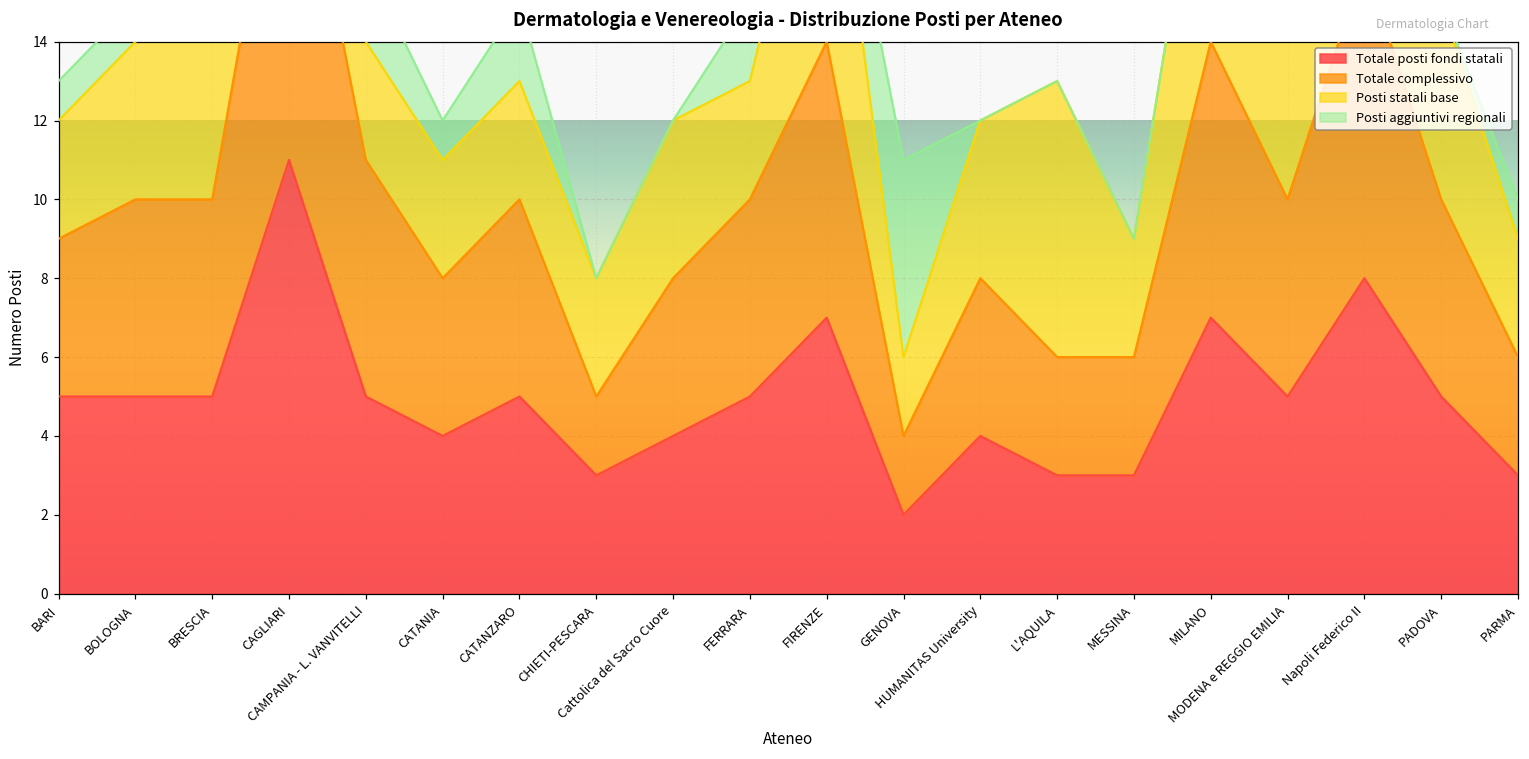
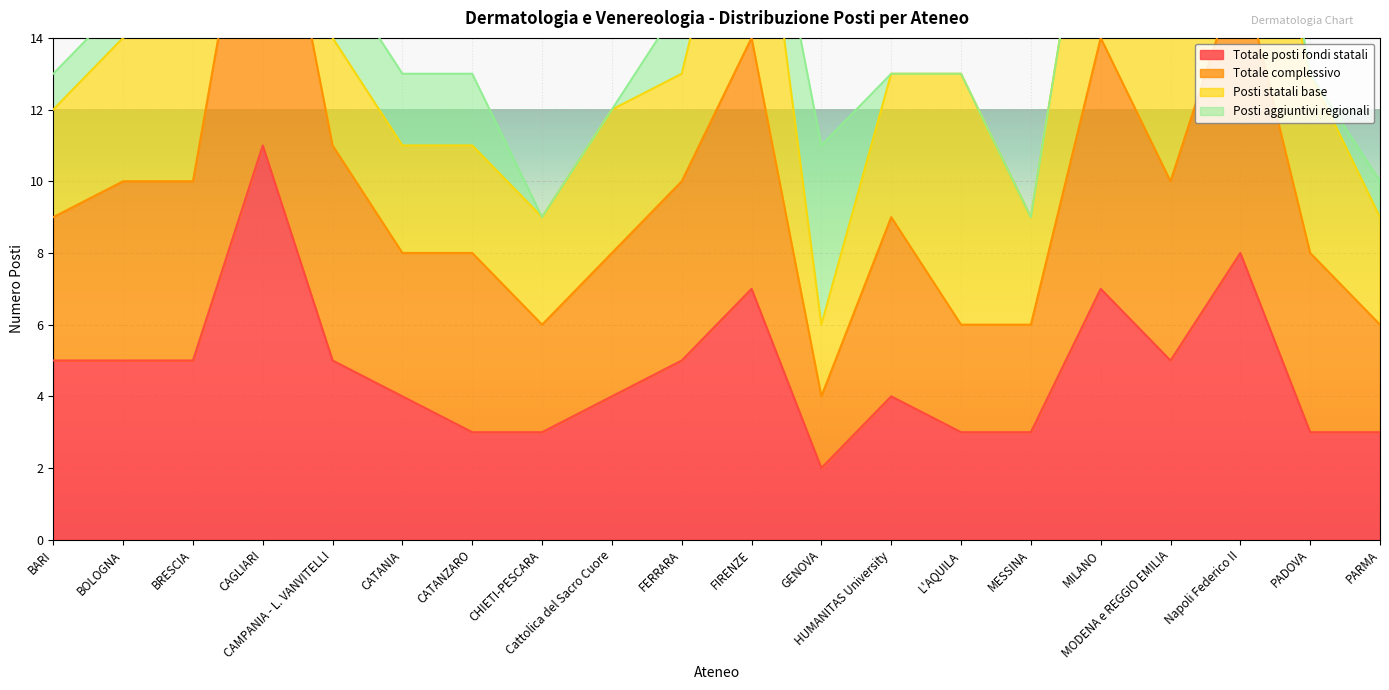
  {
    "Totale posti fondi statali": {
      "BARI": 5,
      "BOLOGNA": 5,
      "BRESCIA": 5,
      "CAGLIARI": 11,
      "CAMPANIA - L. VANVITELLI": 5,
      "CATANIA": 4,
-     "CATANZARO": 5,
+     "CATANZARO": 3,
      "CHIETI-PESCARA": 3,
      "Cattolica del Sacro Cuore": 4,
      "FERRARA": 5,
      "FIRENZE": 7,
      "GENOVA": 2,
      "HUMANITAS University": 4,
      "L'AQUILA": 3,
      "MESSINA": 3,
      "MILANO": 7,
      "MODENA e REGGIO EMILIA": 5,
      "Napoli Federico II": 8,
-     "PADOVA": 5,
+     "PADOVA": 3,
      "PARMA": 3
    },
    "Totale complessivo": {
      "BARI": 4,
      "BOLOGNA": 5,
      "BRESCIA": 5,
      "CAMPANIA - L. VANVITELLI": 6,
      "CATANIA": 4,
      "CATANZARO": 5,
-     "CHIETI-PESCARA": 2,
+     "CHIETI-PESCARA": 3,
      "Cattolica del Sacro Cuore": 4,
      "FERRARA": 5,
      "FIRENZE": 7,
      "GENOVA": 2,
-     "HUMANITAS University": 4,
+     "HUMANITAS University": 5,
      "L'AQUILA": 3,
      "MESSINA": 3,
      "MILANO": 7,
      "MODENA e REGGIO EMILIA": 5,
      "PADOVA": 5,
      "PARMA": 3
    },
    "Posti statali base": {
      "BARI": 3,
      "BOLOGNA": 4,
      "CAMPANIA - L. VANVITELLI": 3,
      "CATANIA": 3,
      "CATANZARO": 3,
      "FERRARA": 3,
      "GENOVA": 2,
      "PARMA": 3
    },
    "Posti aggiuntivi regionali": {
      "BARI": 1,
-     "CATANIA": 1,
+     "CATANIA": 2,
      "GENOVA": 5,
      "PARMA": 1
    }
  }
